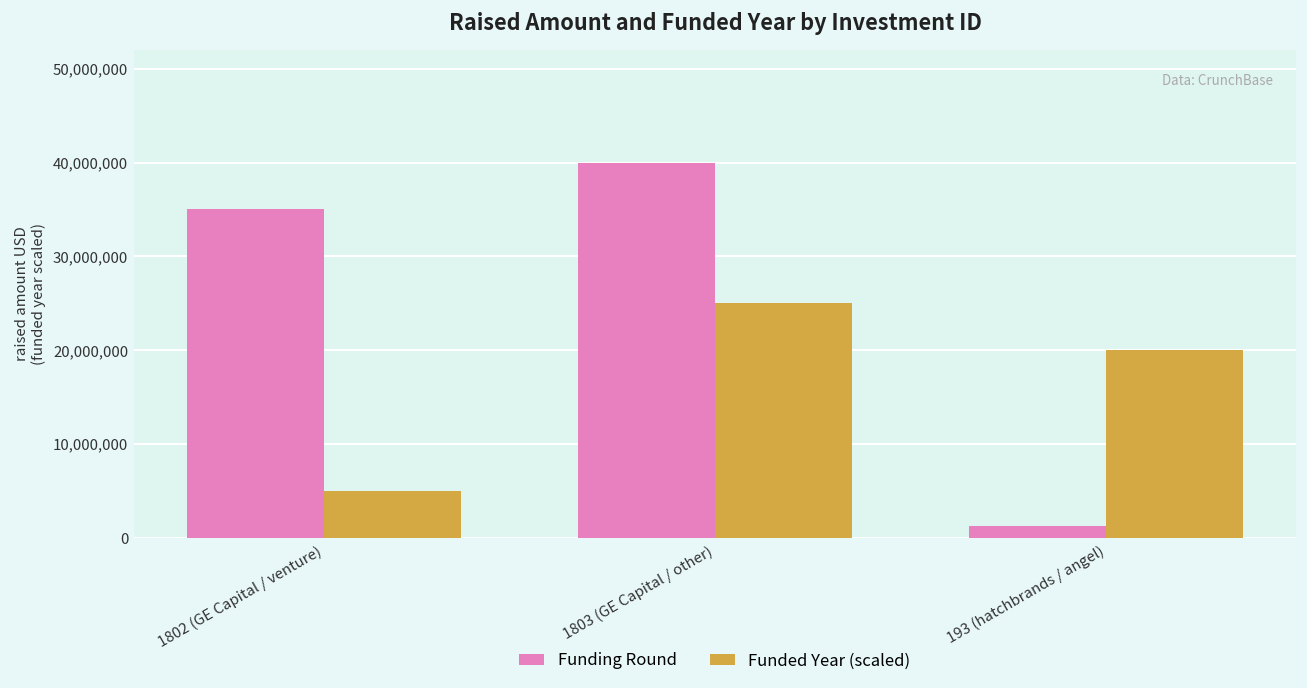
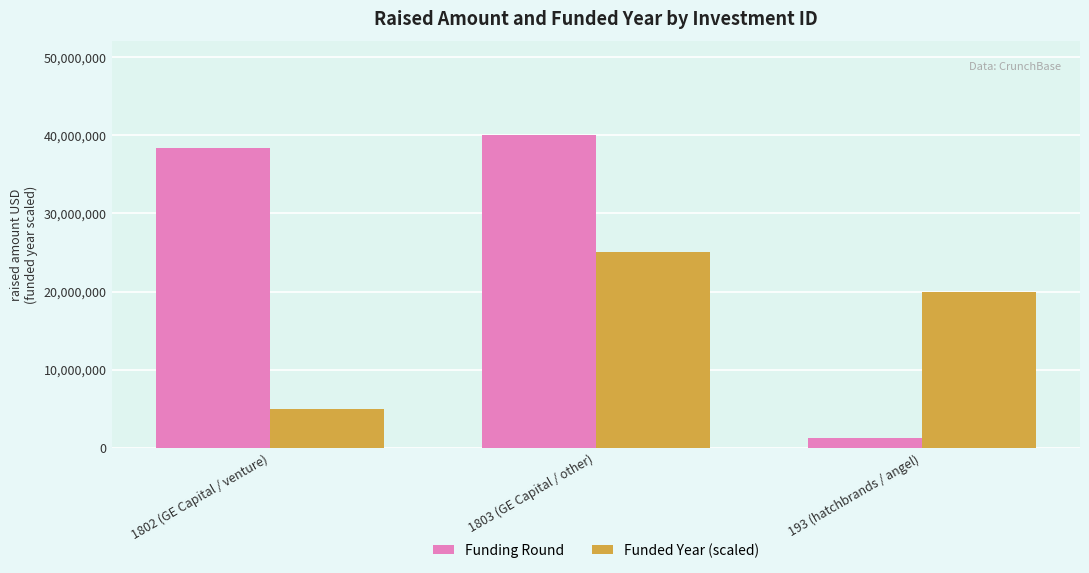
  {
    "Funding Round": {
-     "1802 (GE Capital / venture)": "35,000,000",
+     "1802 (GE Capital / venture)": "38,000,000",
      "1803 (GE Capital / other)": "40,000,000",
      "193 (hatchbrands / angel)": "1,000,000"
    },
    "Funded Year (scaled)": {
      "1802 (GE Capital / venture)": "5,000,000",
      "1803 (GE Capital / other)": "25,000,000",
      "193 (hatchbrands / angel)": "20,000,000"
    }
  }
